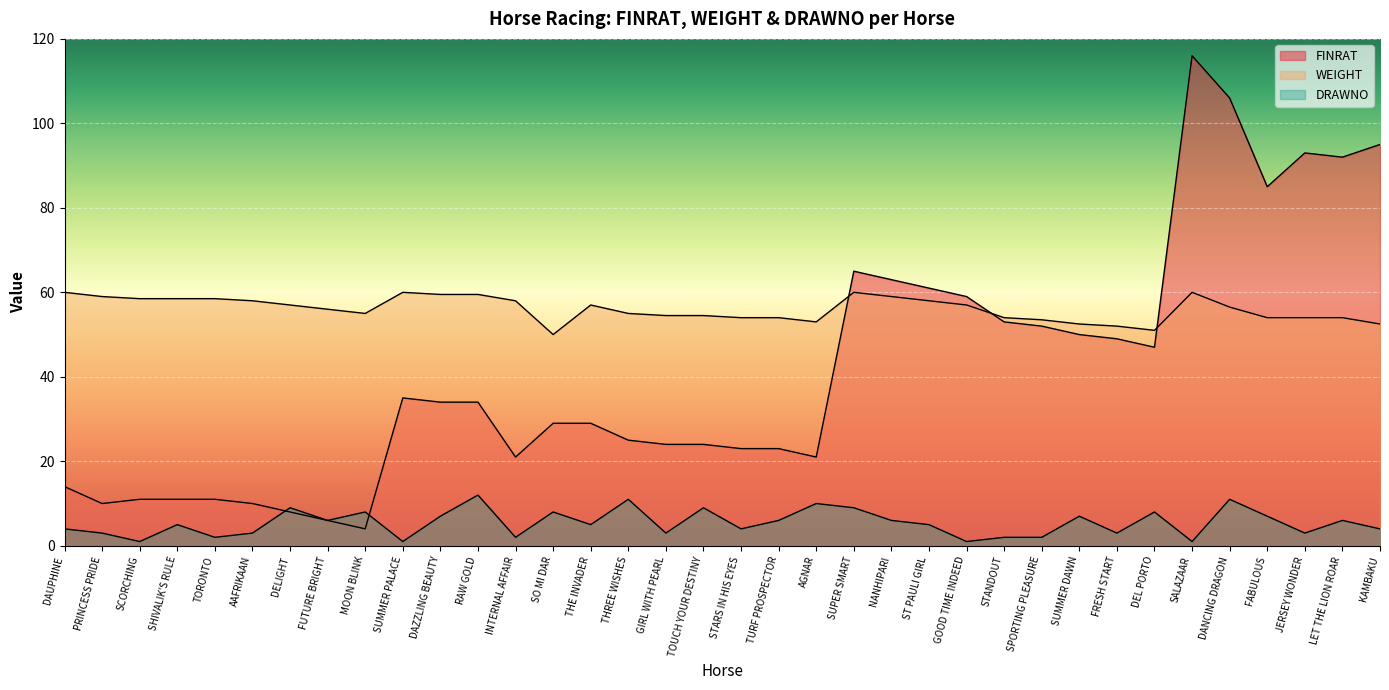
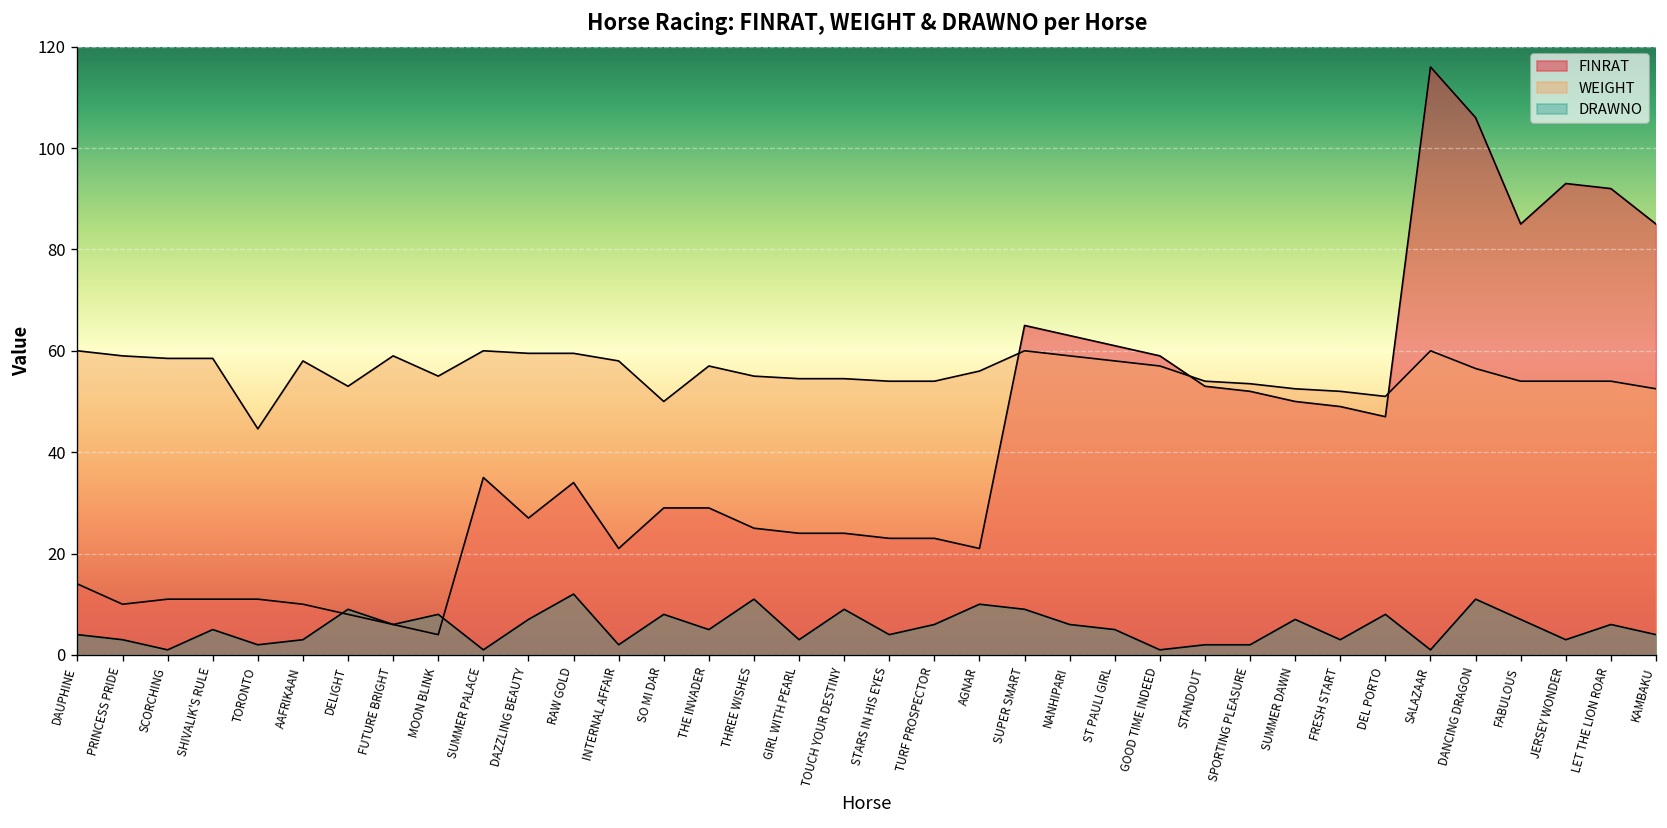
  {
    "FINRAT": {
      "DAUPHINE": 14,
      "PRINCESS PRIDE": 10,
      "SCORCHING": 11,
      "SHIVALIK'S RULE": 11,
      "TORONTO": 11,
      "AAFRIKAAN": 10,
      "DELIGHT": 8,
      "MOON BLINK": 4,
      "SUMMER PALACE": 35,
-     "DAZZLING BEAUTY": 34,
+     "DAZZLING BEAUTY": 27,
      "RAW GOLD": 34,
      "INTERNAL AFFAIR": 21,
      "SO MI DAR": 29,
      "THE INVADER": 29,
      "THREE WISHES": 25,
      "GIRL WITH PEARL": 24,
      "TOUCH YOUR DESTINY": 24,
      "STARS IN HIS EYES": 23,
      "TURF PROSPECTOR": 23,
      "AGNAR": 21,
      "SUPER SMART": 65,
      "NANHIPARI": 63,
      "ST PAULI GIRL": 61,
      "GOOD TIME INDEED": 59,
      "STANDOUT": 53,
      "SPORTING PLEASURE": 52,
      "SUMMER DAWN": 50,
      "FRESH START": 49,
      "DEL PORTO": 47,
      "SALAZAAR": 116,
      "DANCING DRAGON": 106,
      "FABULOUS": 85,
      "JERSEY WONDER": 93,
      "LET THE LION ROAR": 92,
-     "KAMBAKU": 95
+     "KAMBAKU": 85
    },
    "WEIGHT": {
      "DAUPHINE": 60,
      "PRINCESS PRIDE": 59,
      "SCORCHING": 59,
      "SHIVALIK'S RULE": 59,
-     "TORONTO": 59,
+     "TORONTO": 45,
      "AAFRIKAAN": 58,
-     "DELIGHT": 57,
-     "FUTURE BRIGHT": 56,
+     "DELIGHT": 53,
+     "FUTURE BRIGHT": 59,
      "MOON BLINK": 55,
      "SUMMER PALACE": 60,
      "DAZZLING BEAUTY": 60,
      "RAW GOLD": 60,
      "INTERNAL AFFAIR": 58,
      "SO MI DAR": 50,
      "THE INVADER": 57,
      "THREE WISHES": 55,
      "GIRL WITH PEARL": 55,
      "TOUCH YOUR DESTINY": 55,
      "STARS IN HIS EYES": 54,
      "TURF PROSPECTOR": 54,
-     "AGNAR": 53,
+     "AGNAR": 56,
      "SUPER SMART": 60,
      "NANHIPARI": 59,
      "ST PAULI GIRL": 58,
      "GOOD TIME INDEED": 57,
      "STANDOUT": 54,
      "SPORTING PLEASURE": 54,
      "SUMMER DAWN": 53,
      "FRESH START": 52,
      "DEL PORTO": 51,
      "SALAZAAR": 60,
      "DANCING DRAGON": 57,
      "FABULOUS": 54,
      "JERSEY WONDER": 54,
      "LET THE LION ROAR": 54,
      "KAMBAKU": 53
    },
    "DRAWNO": {
      "DAUPHINE": 4,
      "PRINCESS PRIDE": 3,
      "SCORCHING": 1,
      "SHIVALIK'S RULE": 5,
      "TORONTO": 2,
      "AAFRIKAAN": 3,
      "DELIGHT": 9,
      "MOON BLINK": 8,
      "SUMMER PALACE": 1,
      "DAZZLING BEAUTY": 7,
      "RAW GOLD": 12,
      "INTERNAL AFFAIR": 2,
      "SO MI DAR": 8,
      "THE INVADER": 5,
      "THREE WISHES": 11,
      "GIRL WITH PEARL": 3,
      "TOUCH YOUR DESTINY": 9,
      "STARS IN HIS EYES": 4,
      "TURF PROSPECTOR": 6,
      "AGNAR": 10,
      "SUPER SMART": 9,
      "NANHIPARI": 6,
      "ST PAULI GIRL": 5,
      "GOOD TIME INDEED": 1,
      "STANDOUT": 2,
      "SPORTING PLEASURE": 2,
      "SUMMER DAWN": 7,
      "FRESH START": 3,
      "DEL PORTO": 8,
      "SALAZAAR": 1,
      "DANCING DRAGON": 11,
      "FABULOUS": 7,
      "JERSEY WONDER": 3,
      "LET THE LION ROAR": 6,
      "KAMBAKU": 4
    }
  }
